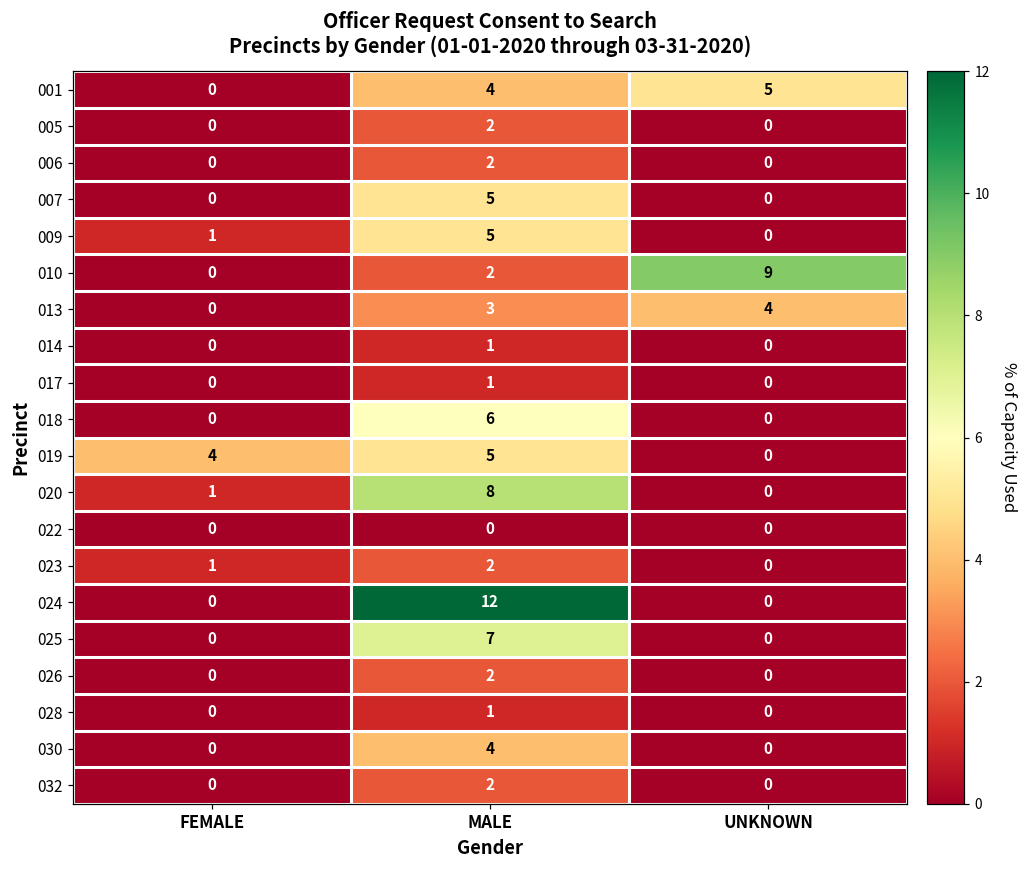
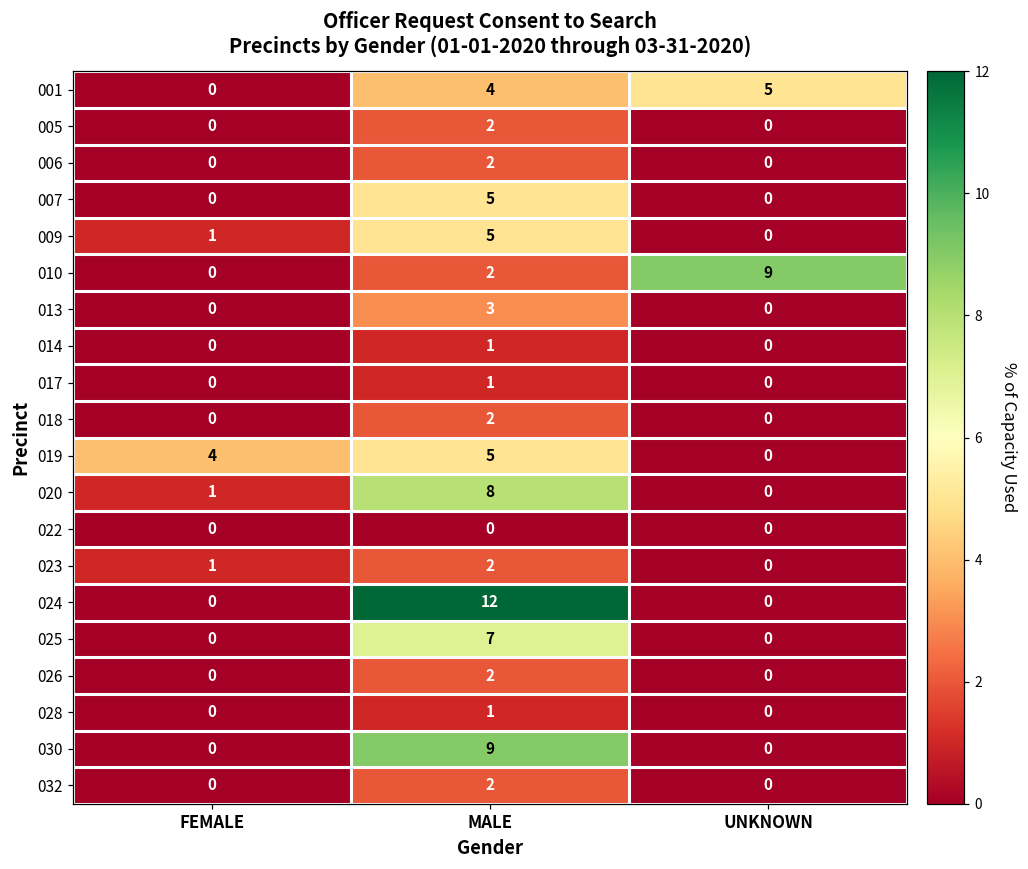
  {
    "001": {
      "FEMALE": 0,
      "MALE": 4,
      "UNKNOWN": 5
    },
    "005": {
      "FEMALE": 0,
      "MALE": 2,
      "UNKNOWN": 0
    },
    "006": {
      "FEMALE": 0,
      "MALE": 2,
      "UNKNOWN": 0
    },
    "007": {
      "FEMALE": 0,
      "MALE": 5,
      "UNKNOWN": 0
    },
    "009": {
      "FEMALE": 1,
      "MALE": 5,
      "UNKNOWN": 0
    },
    "010": {
      "FEMALE": 0,
      "MALE": 2,
      "UNKNOWN": 9
    },
    "013": {
      "FEMALE": 0,
      "MALE": 3,
-     "UNKNOWN": 4
+     "UNKNOWN": 0
    },
    "014": {
      "FEMALE": 0,
      "MALE": 1,
      "UNKNOWN": 0
    },
    "017": {
      "FEMALE": 0,
      "MALE": 1,
      "UNKNOWN": 0
    },
    "018": {
      "FEMALE": 0,
-     "MALE": 6,
+     "MALE": 2,
      "UNKNOWN": 0
    },
    "019": {
      "FEMALE": 4,
      "MALE": 5,
      "UNKNOWN": 0
    },
    "020": {
      "FEMALE": 1,
      "MALE": 8,
      "UNKNOWN": 0
    },
    "022": {
      "FEMALE": 0,
      "MALE": 0,
      "UNKNOWN": 0
    },
    "023": {
      "FEMALE": 1,
      "MALE": 2,
      "UNKNOWN": 0
    },
    "024": {
      "FEMALE": 0,
      "MALE": 12,
      "UNKNOWN": 0
    },
    "025": {
      "FEMALE": 0,
      "MALE": 7,
      "UNKNOWN": 0
    },
    "026": {
      "FEMALE": 0,
      "MALE": 2,
      "UNKNOWN": 0
    },
    "028": {
      "FEMALE": 0,
      "MALE": 1,
      "UNKNOWN": 0
    },
    "030": {
      "FEMALE": 0,
-     "MALE": 4,
+     "MALE": 9,
      "UNKNOWN": 0
    },
    "032": {
      "FEMALE": 0,
      "MALE": 2,
      "UNKNOWN": 0
    }
  }
